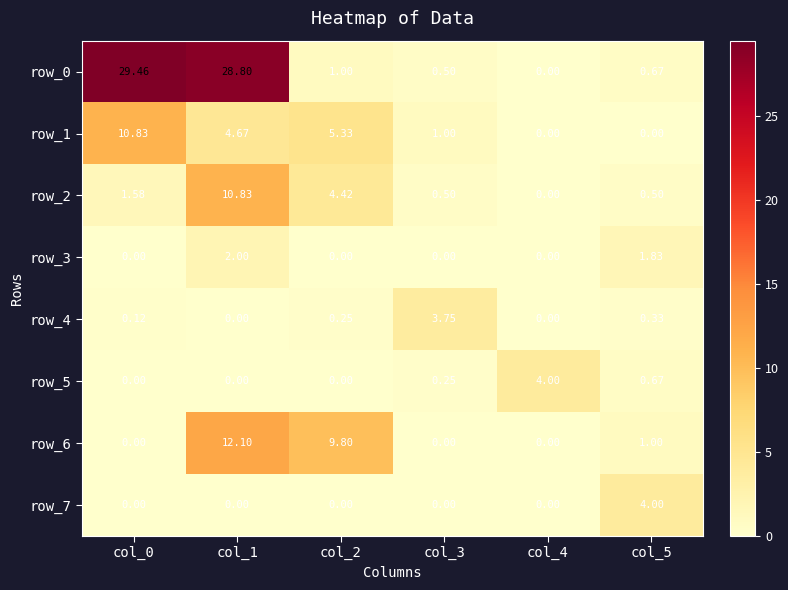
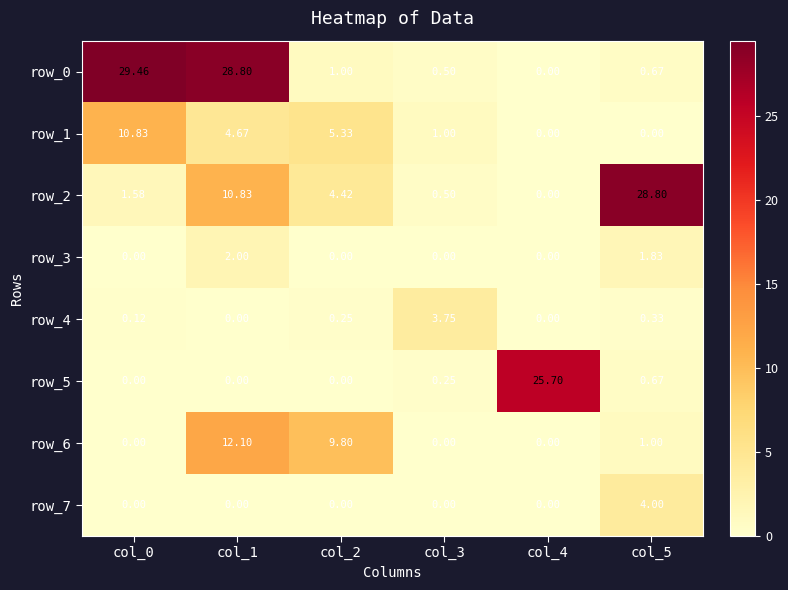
  {
    "row_0": {
      "col_0": 29.46,
      "col_1": 28.80,
      "col_2": 1.00,
      "col_3": 0.50,
      "col_4": 0.00,
      "col_5": 0.67
    },
    "row_1": {
      "col_0": 10.83,
      "col_1": 4.67,
      "col_2": 5.33,
      "col_3": 1.00,
      "col_4": 0.00,
      "col_5": 0.00
    },
    "row_2": {
      "col_0": 1.58,
      "col_1": 10.83,
      "col_2": 4.42,
      "col_3": 0.50,
      "col_4": 0.00,
-     "col_5": 0.50
+     "col_5": 28.80
    },
    "row_3": {
      "col_0": 0.00,
      "col_1": 2.00,
      "col_2": 0.00,
      "col_3": 0.00,
      "col_4": 0.00,
      "col_5": 1.83
    },
    "row_4": {
      "col_0": 0.12,
      "col_1": 0.00,
      "col_2": 0.25,
      "col_3": 3.75,
      "col_4": 0.00,
      "col_5": 0.33
    },
    "row_5": {
      "col_0": 0.00,
      "col_1": 0.00,
      "col_2": 0.00,
      "col_3": 0.25,
-     "col_4": 4.00,
+     "col_4": 25.70,
      "col_5": 0.67
    },
    "row_6": {
      "col_0": 0.00,
      "col_1": 12.10,
      "col_2": 9.80,
      "col_3": 0.00,
      "col_4": 0.00,
      "col_5": 1.00
    },
    "row_7": {
      "col_0": 0.00,
      "col_1": 0.00,
      "col_2": 0.00,
      "col_3": 0.00,
      "col_4": 0.00,
      "col_5": 4.00
    }
  }
